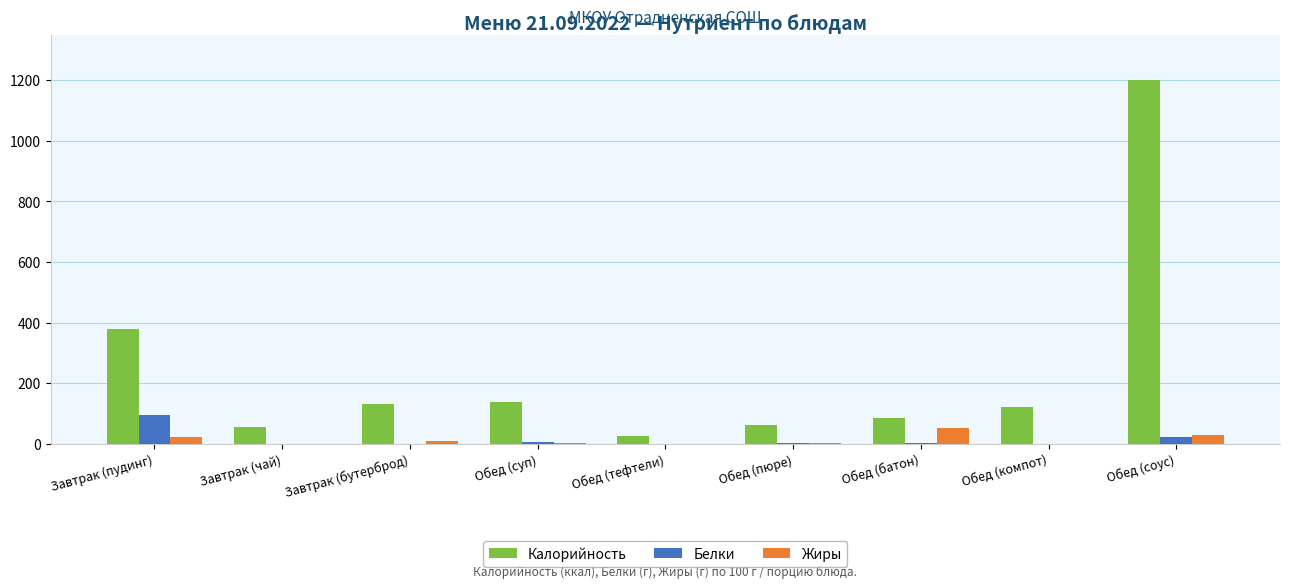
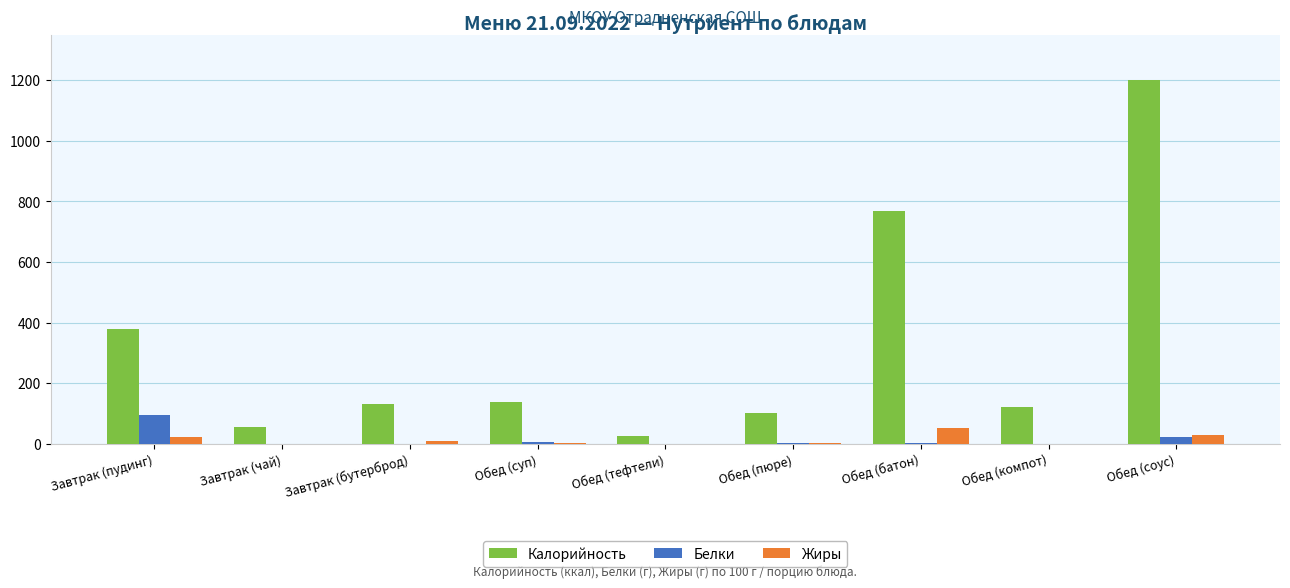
  {
    "Калорийность": {
      "Завтрак (пудинг)": 380,
      "Завтрак (чай)": 60,
      "Завтрак (бутерброд)": 130,
      "Обед (суп)": 140,
      "Обед (тефтели)": 30,
-     "Обед (пюре)": 60,
-     "Обед (батон)": 90,
+     "Обед (пюре)": 100,
+     "Обед (батон)": 770,
      "Обед (компот)": 120,
      "Обед (соус)": 1200
    },
    "Белки": {
      "Завтрак (пудинг)": 90,
      "Обед (соус)": 20
    },
    "Жиры": {
      "Завтрак (пудинг)": 20,
      "Завтрак (бутерброд)": 10,
      "Обед (батон)": 50,
      "Обед (компот)": 0,
      "Обед (соус)": 30
    }
  }
